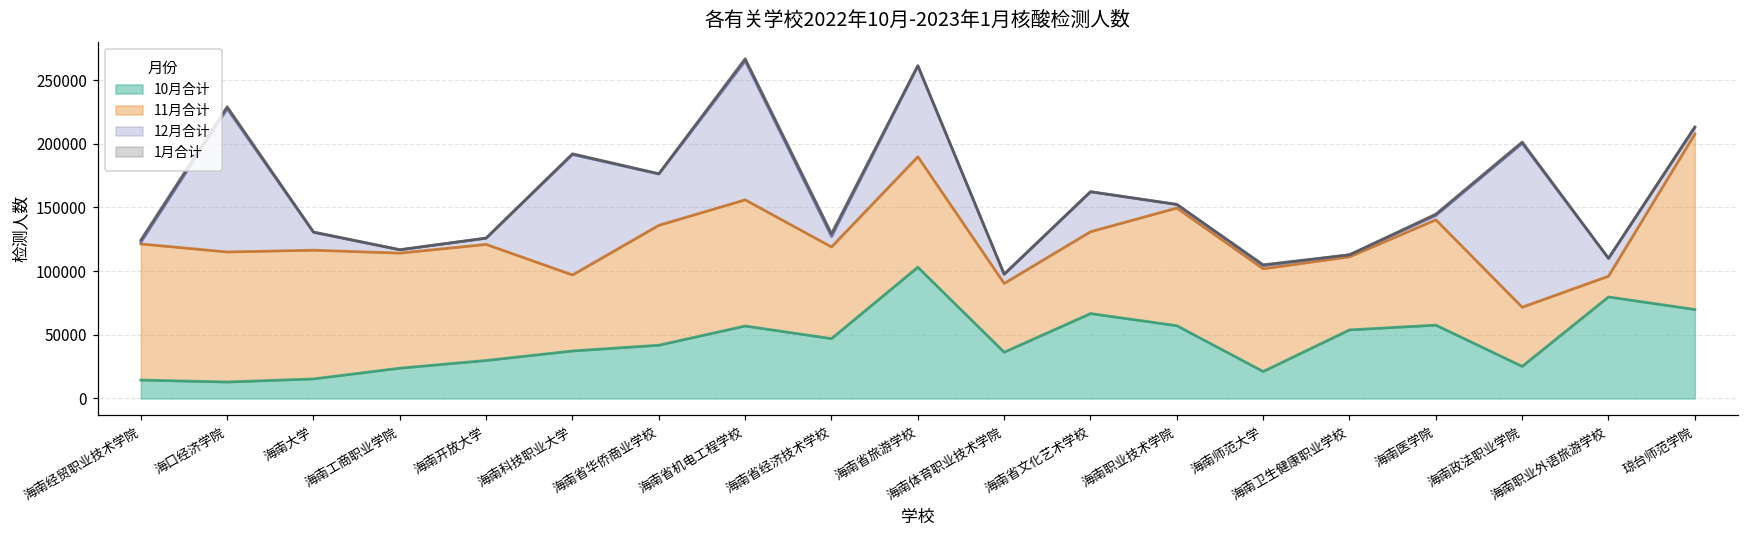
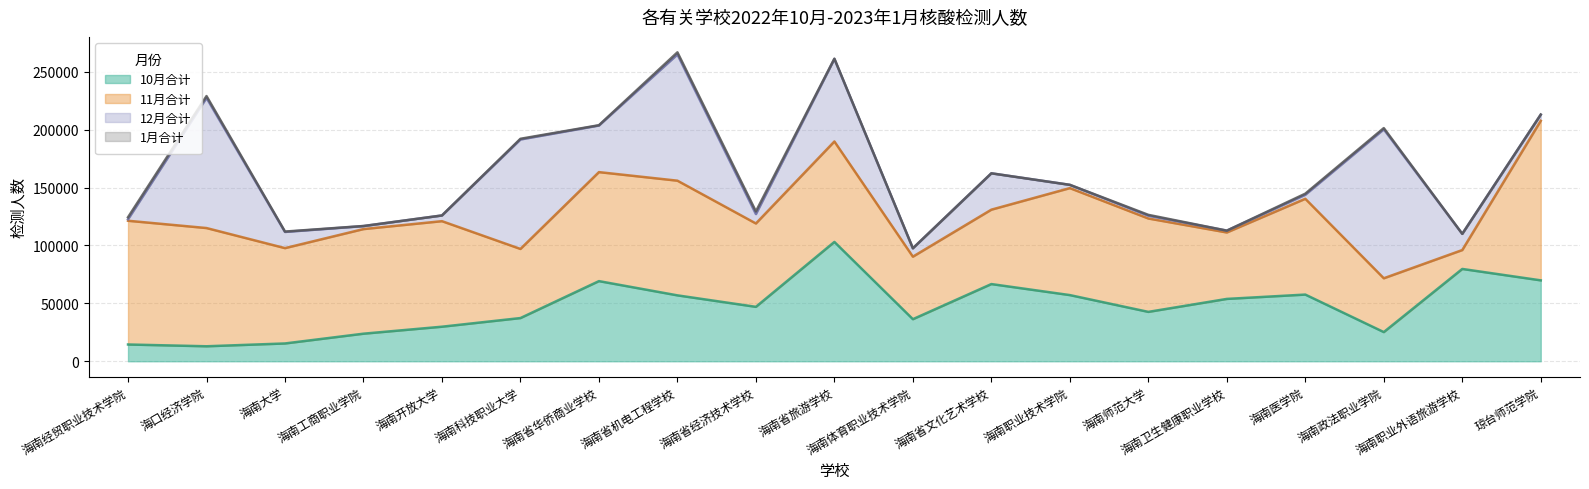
  {
    "10月合计": {
      "海南经贸职业技术学院": 14000,
      "海口经济学院": 13000,
      "海南大学": 15000,
      "海南工商职业学院": 24000,
      "海南开放大学": 30000,
      "海南科技职业大学": 37000,
-     "海南省华侨商业学校": 42000,
+     "海南省华侨商业学校": 69000,
      "海南省机电工程学校": 57000,
      "海南省经济技术学校": 47000,
      "海南省旅游学校": 103000,
      "海南体育职业技术学院": 36000,
      "海南省文化艺术学校": 67000,
      "海南职业技术学院": 57000,
-     "海南师范大学": 21000,
+     "海南师范大学": 43000,
      "海南卫生健康职业学校": 54000,
      "海南医学院": 58000,
      "海南政法职业学院": 25000,
      "海南职业外语旅游学校": 80000,
      "琼台师范学院": 70000
    },
    "11月合计": {
      "海口经济学院": 102000,
-     "海南大学": 101000,
+     "海南大学": 82000,
      "海南工商职业学院": 90000,
      "海南开放大学": 91000,
      "海南科技职业大学": 60000,
      "海南省华侨商业学校": 94000,
      "海南省机电工程学校": 99000,
      "海南省经济技术学校": 72000,
      "海南省旅游学校": 87000,
      "海南体育职业技术学院": 54000,
      "海南省文化艺术学校": 64000,
      "海南职业技术学院": 92000,
      "海南师范大学": 81000,
      "海南医学院": 83000,
      "海南政法职业学院": 46000,
      "海南职业外语旅游学校": 16000,
      "琼台师范学院": 138000
    }
  }
